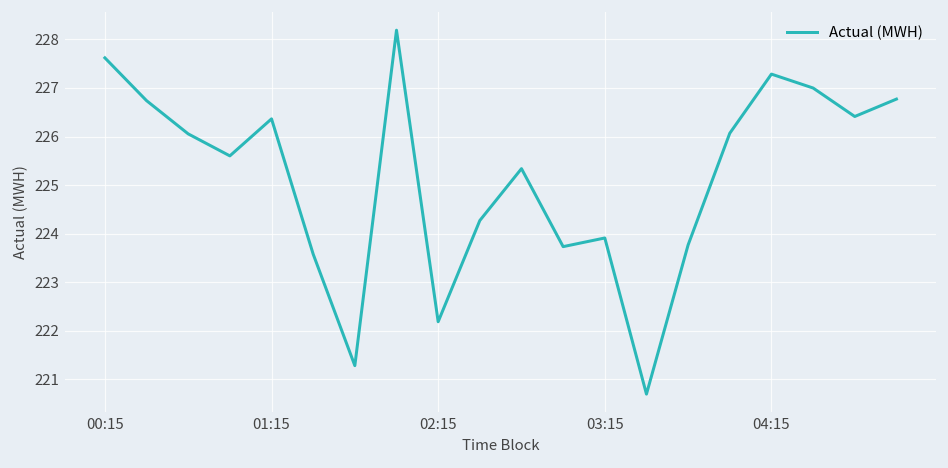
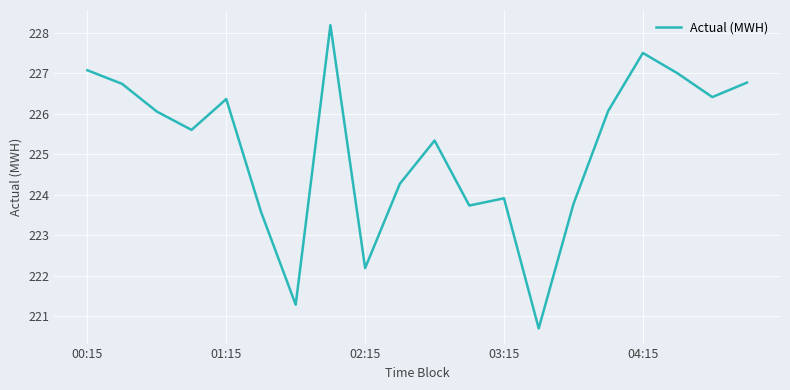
  {
-   "00:15": 227.6,
+   "00:15": 227.1,
    "01:15": 226.4,
    "02:15": 222.2,
    "03:15": 223.9,
-   "04:15": 227.3
+   "04:15": 227.5
  }
